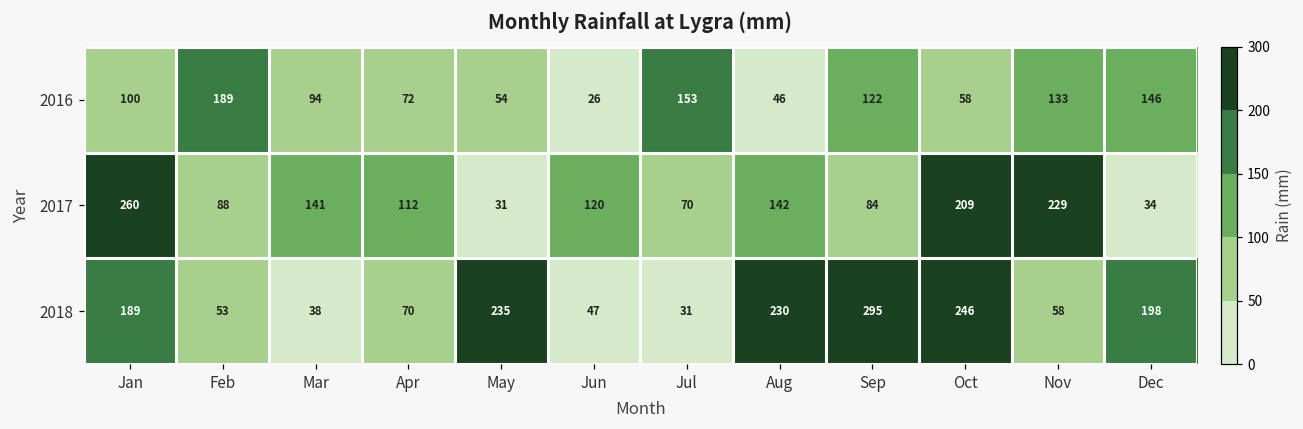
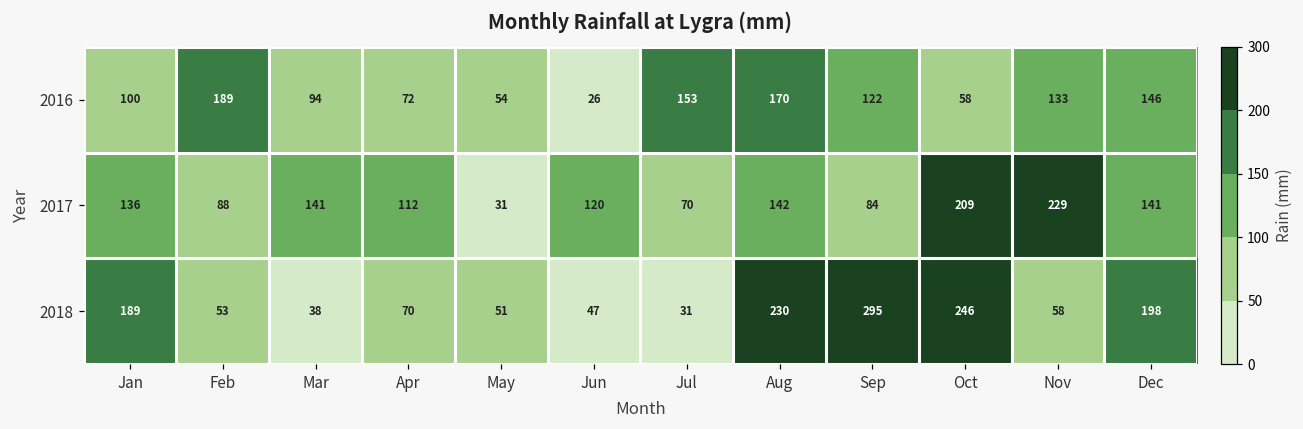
  {
    "2016": {
      "Jan": 100,
      "Feb": 189,
      "Mar": 94,
      "Apr": 72,
      "May": 54,
      "Jun": 26,
      "Jul": 153,
-     "Aug": 46,
+     "Aug": 170,
      "Sep": 122,
      "Oct": 58,
      "Nov": 133,
      "Dec": 146
    },
    "2017": {
-     "Jan": 260,
+     "Jan": 136,
      "Feb": 88,
      "Mar": 141,
      "Apr": 112,
      "May": 31,
      "Jun": 120,
      "Jul": 70,
      "Aug": 142,
      "Sep": 84,
      "Oct": 209,
      "Nov": 229,
-     "Dec": 34
+     "Dec": 141
    },
    "2018": {
      "Jan": 189,
      "Feb": 53,
      "Mar": 38,
      "Apr": 70,
-     "May": 235,
+     "May": 51,
      "Jun": 47,
      "Jul": 31,
      "Aug": 230,
      "Sep": 295,
      "Oct": 246,
      "Nov": 58,
      "Dec": 198
    }
  }
